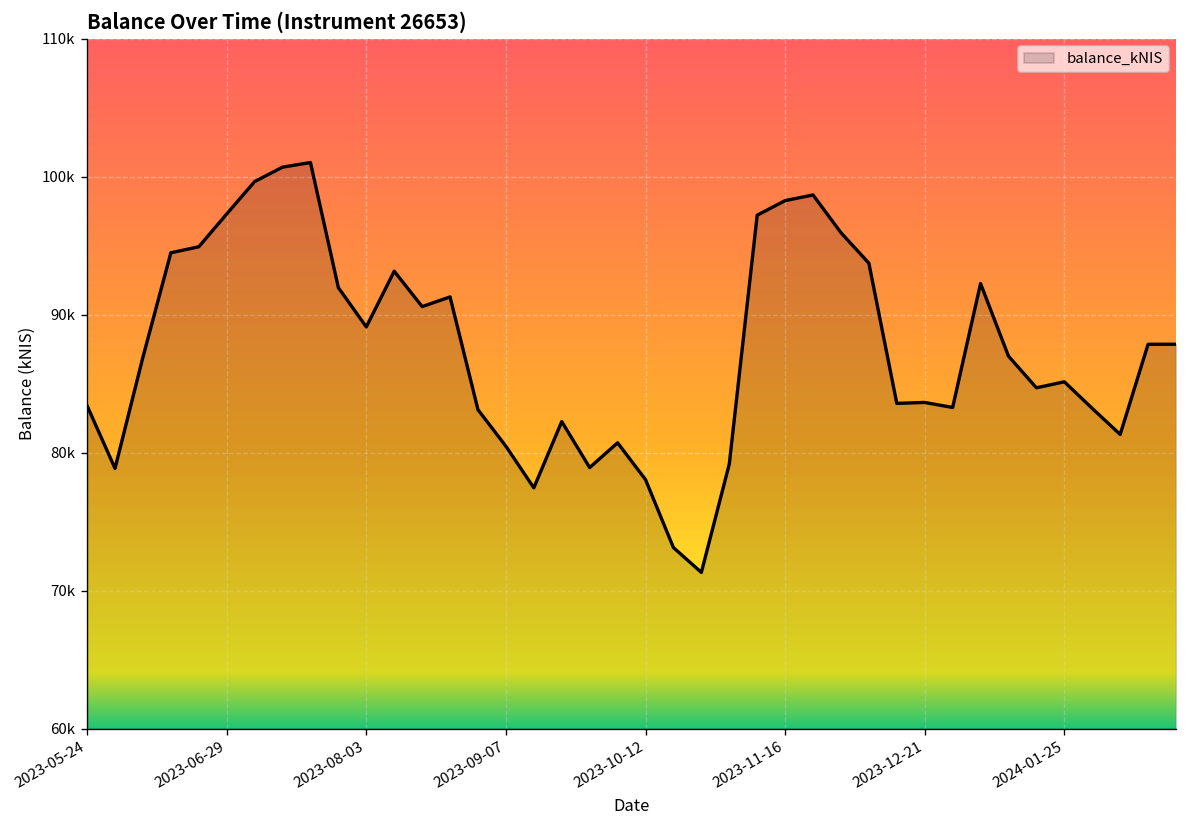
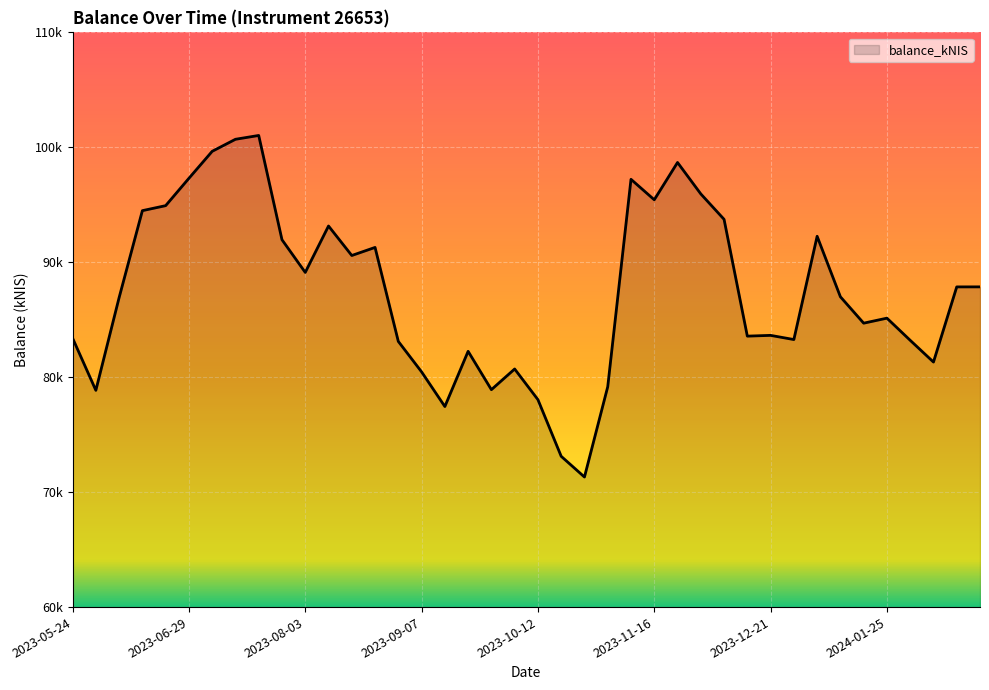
  {
    "2023-05-24": 83400,
    "2023-06-29": 97300,
    "2023-08-03": 89100,
    "2023-09-07": 80500,
    "2023-10-12": 78000,
-   "2023-11-16": 98300,
+   "2023-11-16": 95400,
    "2023-12-21": 83600,
    "2024-01-25": 85100
  }
